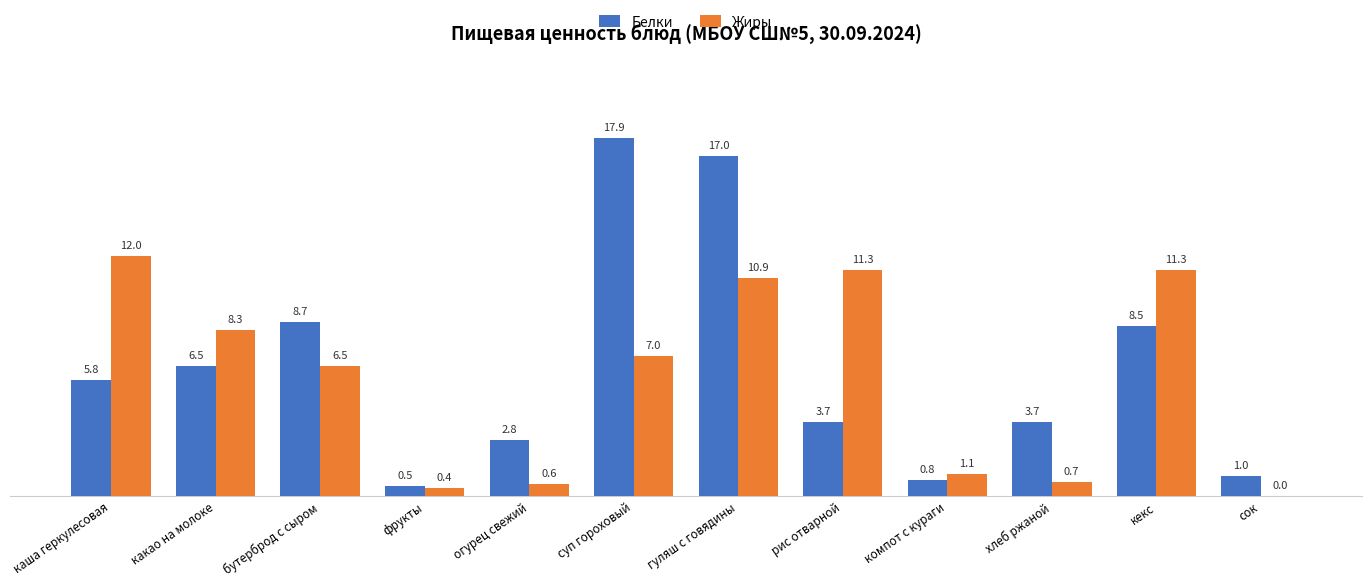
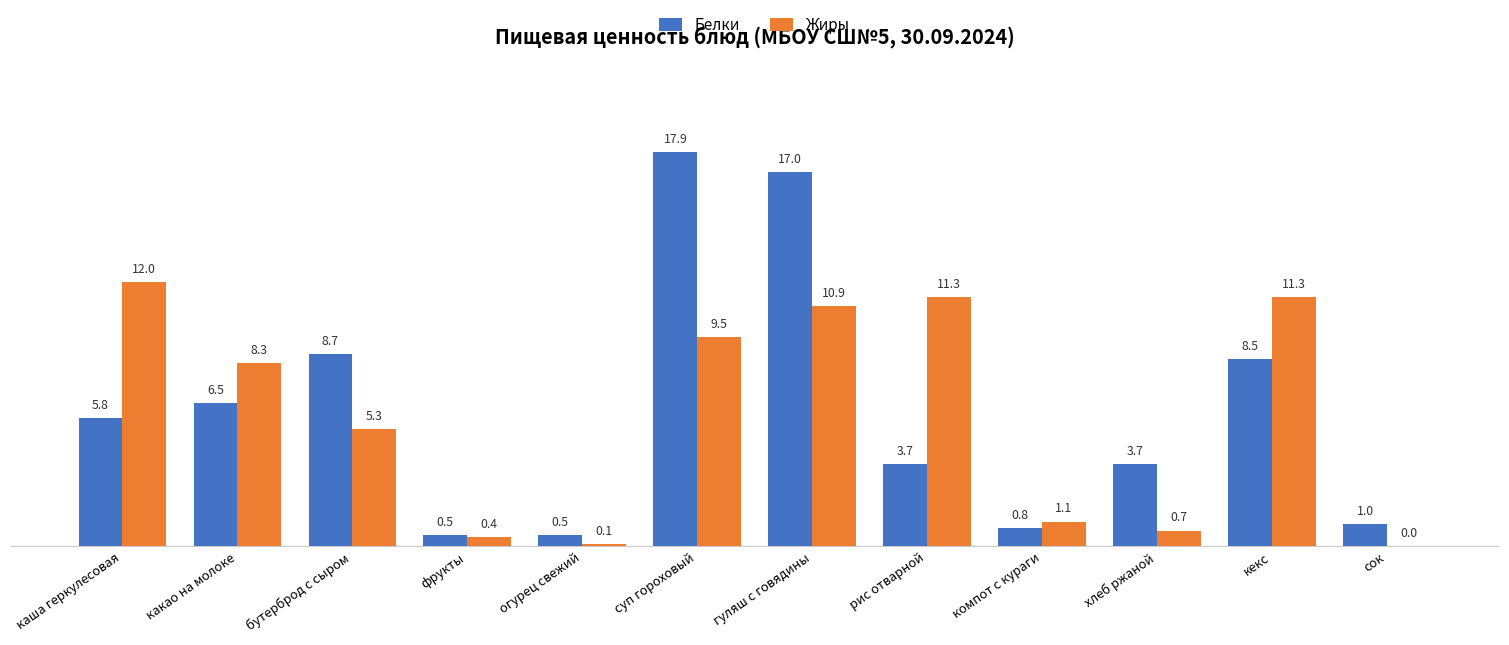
  {
    "Белки": {
      "каша геркулесовая": 5.8,
      "какао на молоке": 6.5,
      "бутерброд с сыром": 8.7,
      "фрукты": 0.5,
-     "огурец свежий": 2.8,
+     "огурец свежий": 0.5,
      "суп гороховый": 17.9,
      "гуляш с говядины": 17.0,
      "рис отварной": 3.7,
      "компот с кураги": 0.8,
      "хлеб ржаной": 3.7,
      "кекс": 8.5,
      "сок": 1.0
    },
    "Жиры": {
      "каша геркулесовая": 12.0,
      "какао на молоке": 8.3,
-     "бутерброд с сыром": 6.5,
+     "бутерброд с сыром": 5.3,
      "фрукты": 0.4,
-     "огурец свежий": 0.6,
-     "суп гороховый": 7.0,
+     "огурец свежий": 0.1,
+     "суп гороховый": 9.5,
      "гуляш с говядины": 10.9,
      "рис отварной": 11.3,
      "компот с кураги": 1.1,
      "хлеб ржаной": 0.7,
      "кекс": 11.3,
      "сок": 0.0
    }
  }
